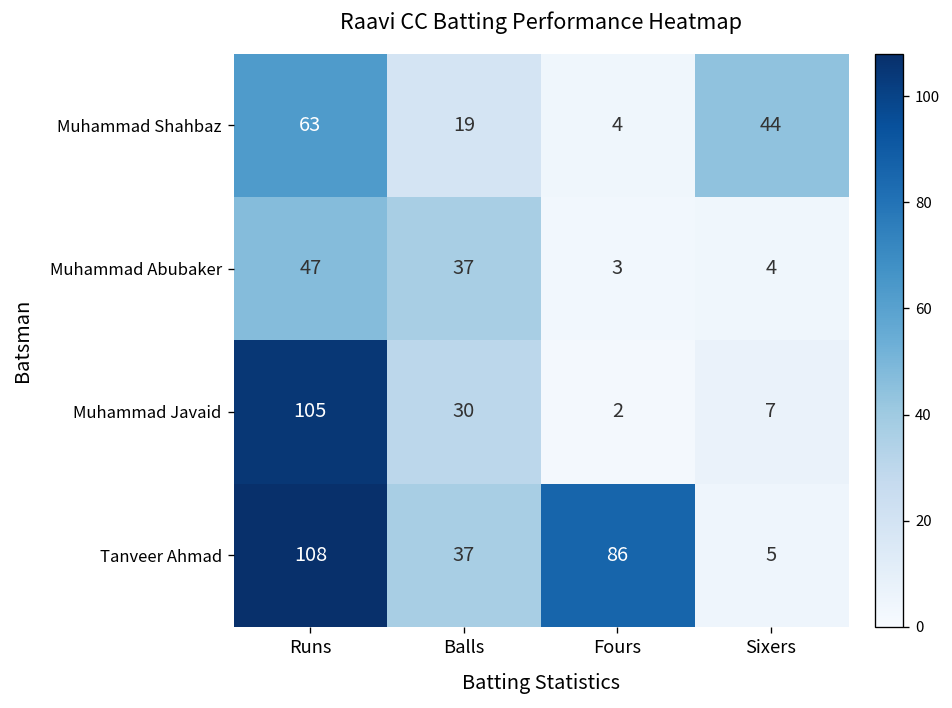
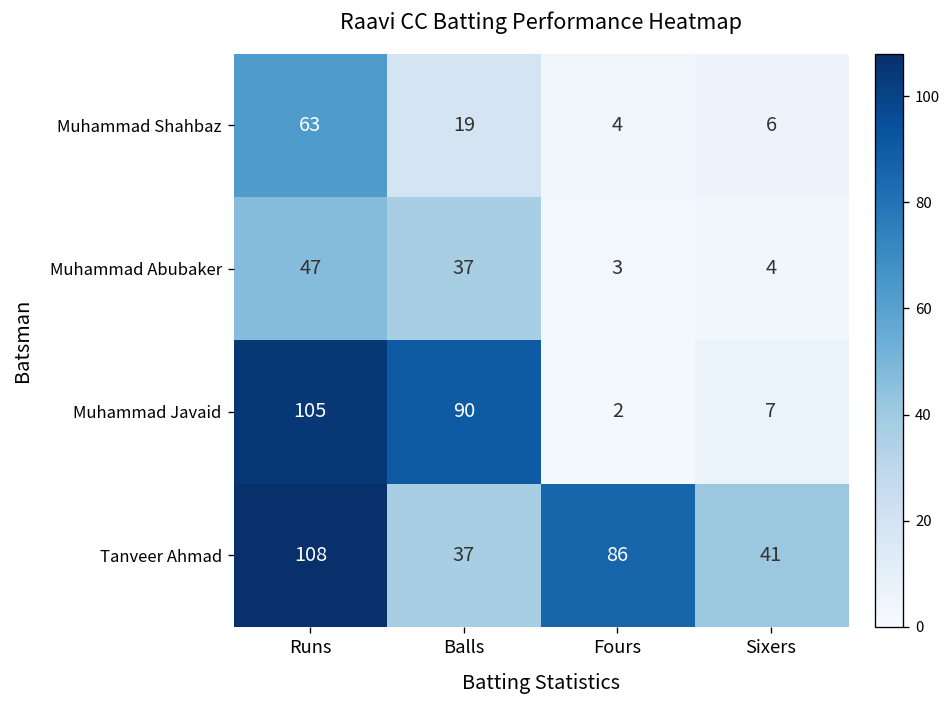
  {
    "Muhammad Shahbaz": {
      "Runs": 63,
      "Balls": 19,
      "Fours": 4,
-     "Sixers": 44
+     "Sixers": 6
    },
    "Muhammad Abubaker": {
      "Runs": 47,
      "Balls": 37,
      "Fours": 3,
      "Sixers": 4
    },
    "Muhammad Javaid": {
      "Runs": 105,
-     "Balls": 30,
+     "Balls": 90,
      "Fours": 2,
      "Sixers": 7
    },
    "Tanveer Ahmad": {
      "Runs": 108,
      "Balls": 37,
      "Fours": 86,
-     "Sixers": 5
+     "Sixers": 41
    }
  }
